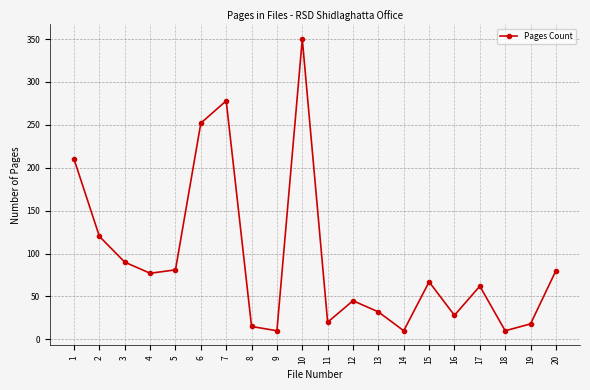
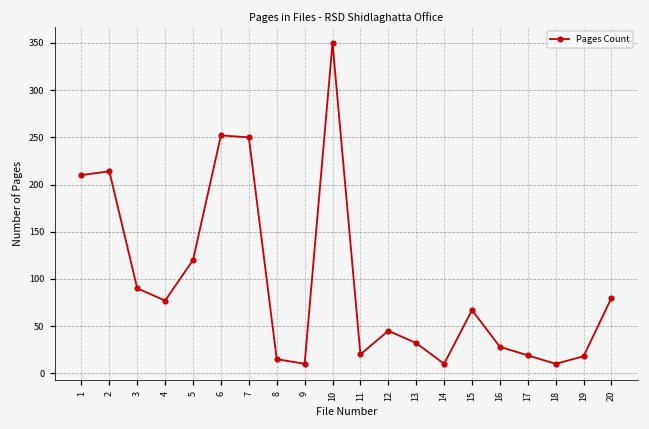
  {
    "1": 210,
-   "2": 120,
+   "2": 210,
    "3": 90,
    "4": 80,
-   "5": 80,
+   "5": 120,
    "6": 250,
-   "7": 280,
+   "7": 250,
    "8": 20,
    "9": 10,
    "10": 350,
    "11": 20,
    "12": 50,
    "13": 30,
    "14": 10,
    "15": 70,
    "16": 30,
-   "17": 60,
+   "17": 20,
    "18": 10,
    "19": 20,
    "20": 80
  }
